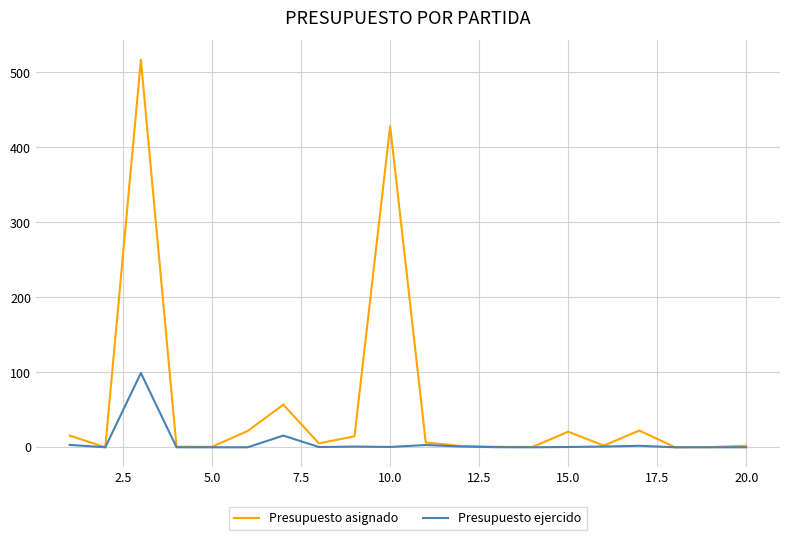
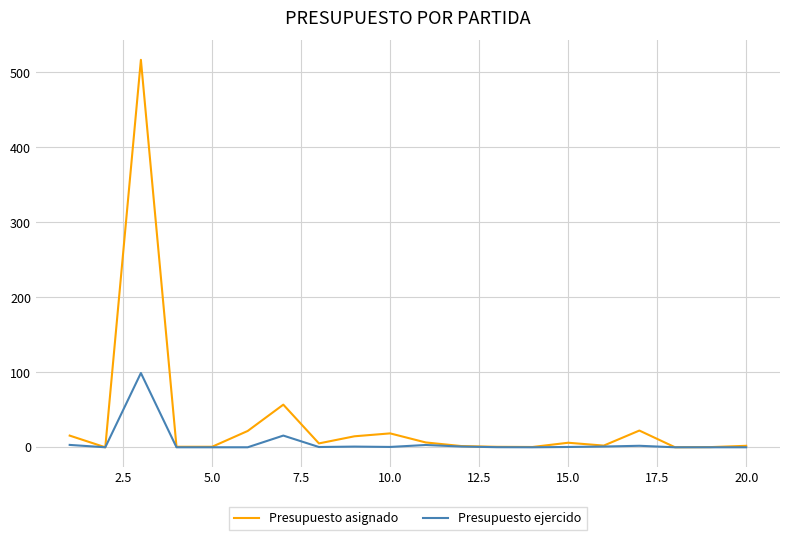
  {
    "Presupuesto asignado": {
-     "10.0": 430,
-     "15.0": 20
+     "10.0": 20,
+     "15.0": 10
    },
    "Presupuesto ejercido": {
      "10.0": 0,
      "15.0": 0
    }
  }
